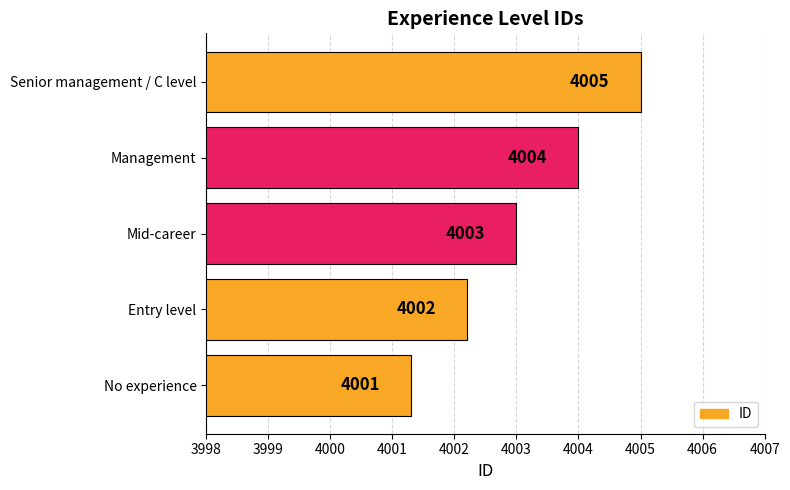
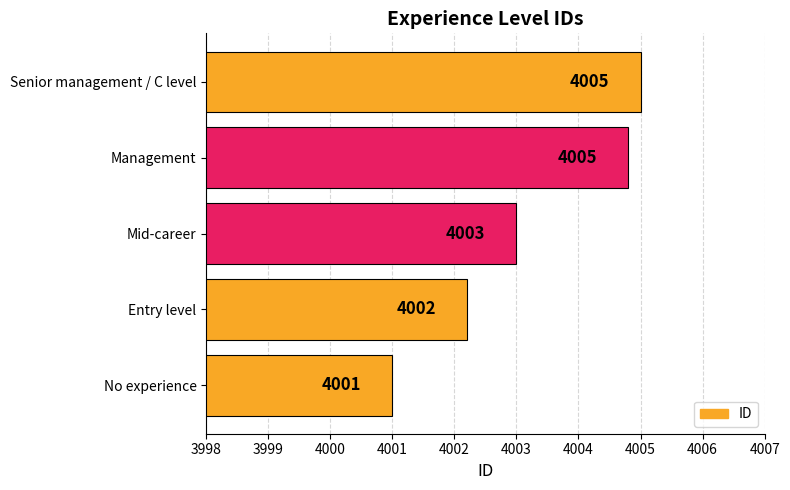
  {
    "Senior management / C level": 4005,
-   "Management": 4004,
+   "Management": 4005,
    "Mid-career": 4003,
    "Entry level": 4002,
-   "No experience": 4001.3
+   "No experience": 4001.0
  }
